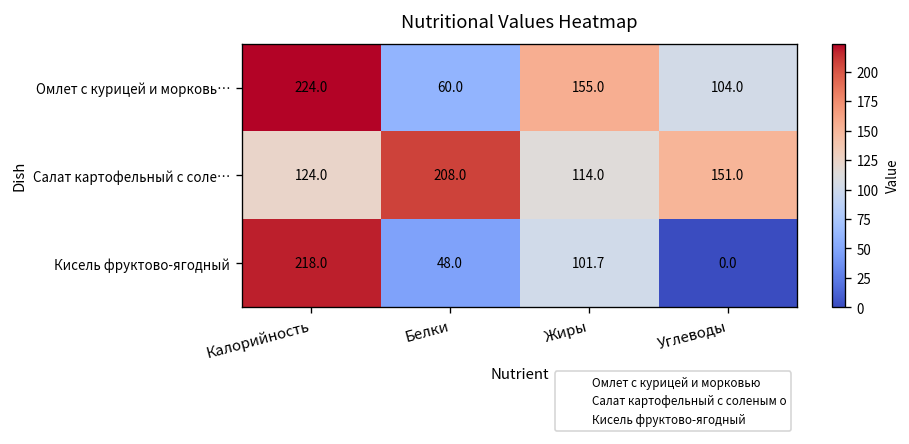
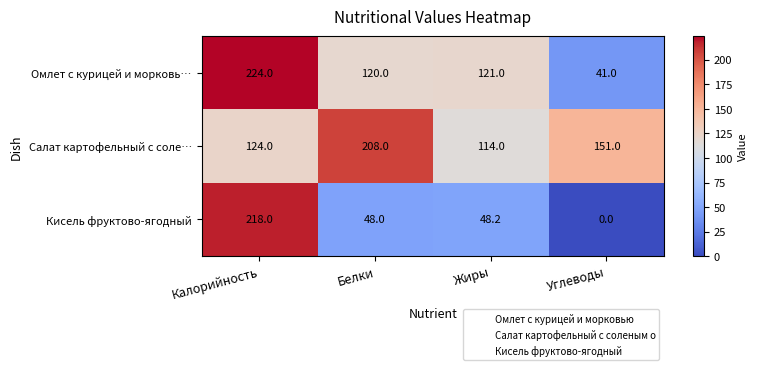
  {
    "Омлет с курицей и морковь…": {
      "Калорийность": 224.0,
-     "Белки": 60.0,
-     "Жиры": 155.0,
-     "Углеводы": 104.0
+     "Белки": 120.0,
+     "Жиры": 121.0,
+     "Углеводы": 41.0
    },
    "Салат картофельный с соле…": {
      "Калорийность": 124.0,
      "Белки": 208.0,
      "Жиры": 114.0,
      "Углеводы": 151.0
    },
    "Кисель фруктово-ягодный": {
      "Калорийность": 218.0,
      "Белки": 48.0,
-     "Жиры": 101.7,
+     "Жиры": 48.2,
      "Углеводы": 0.0
    }
  }
